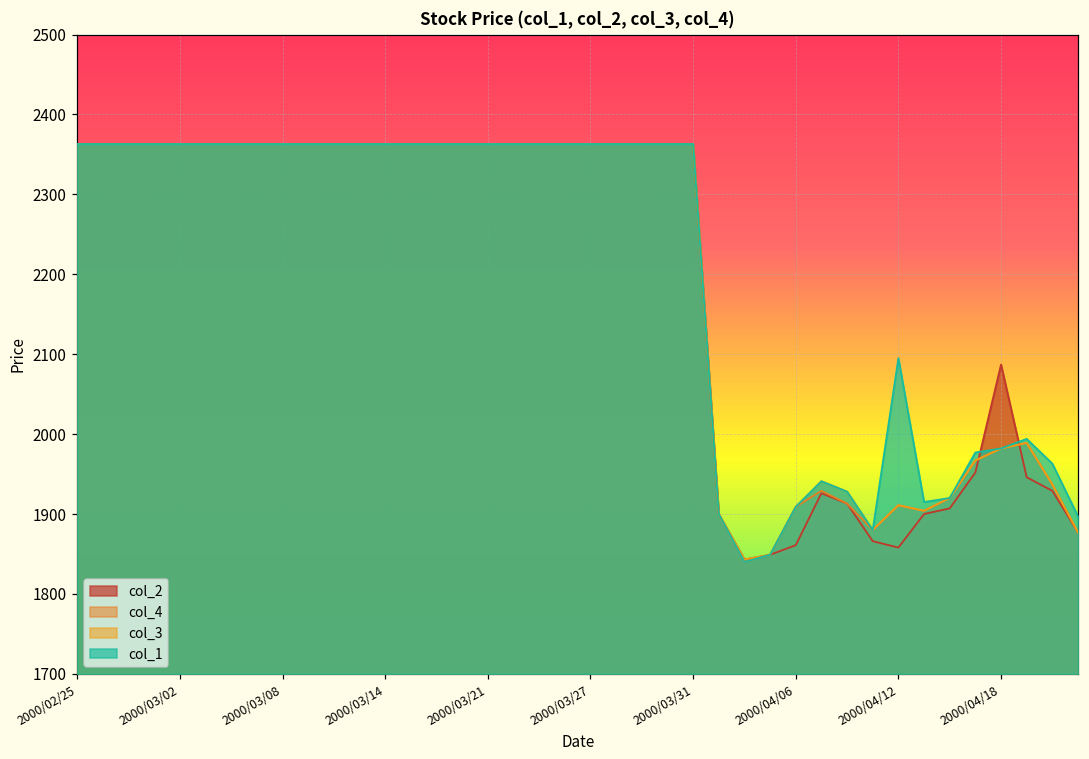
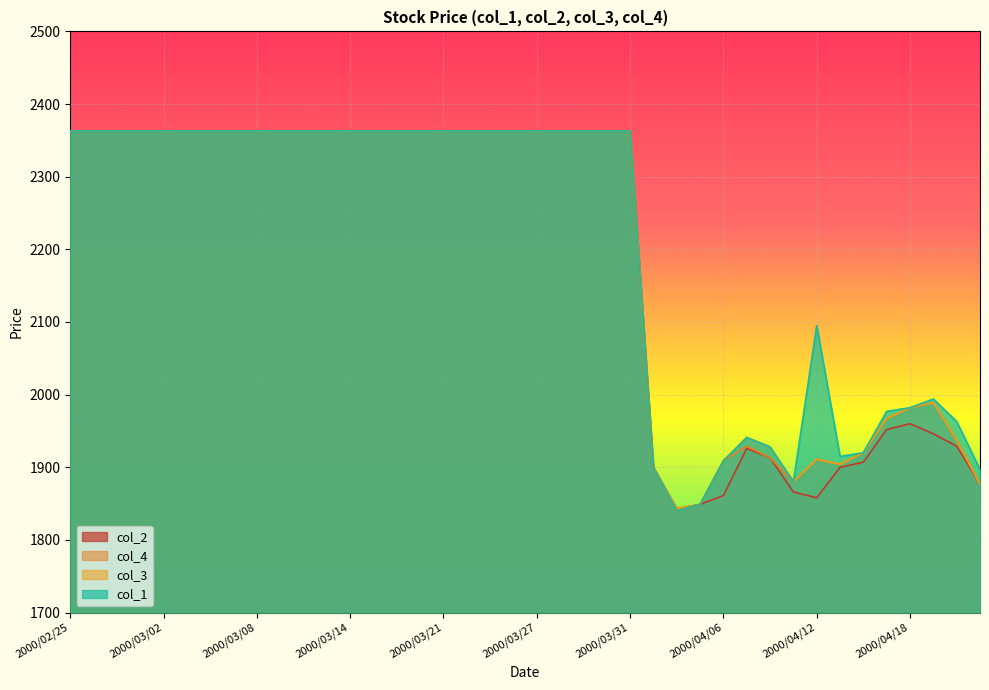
  {
    "col_2": {
      "2000/04/06": 1860,
      "2000/04/12": 1860,
-     "2000/04/18": 2090
+     "2000/04/18": 1960
    },
    "col_1": {
      "2000/04/12": 2100
    }
  }
